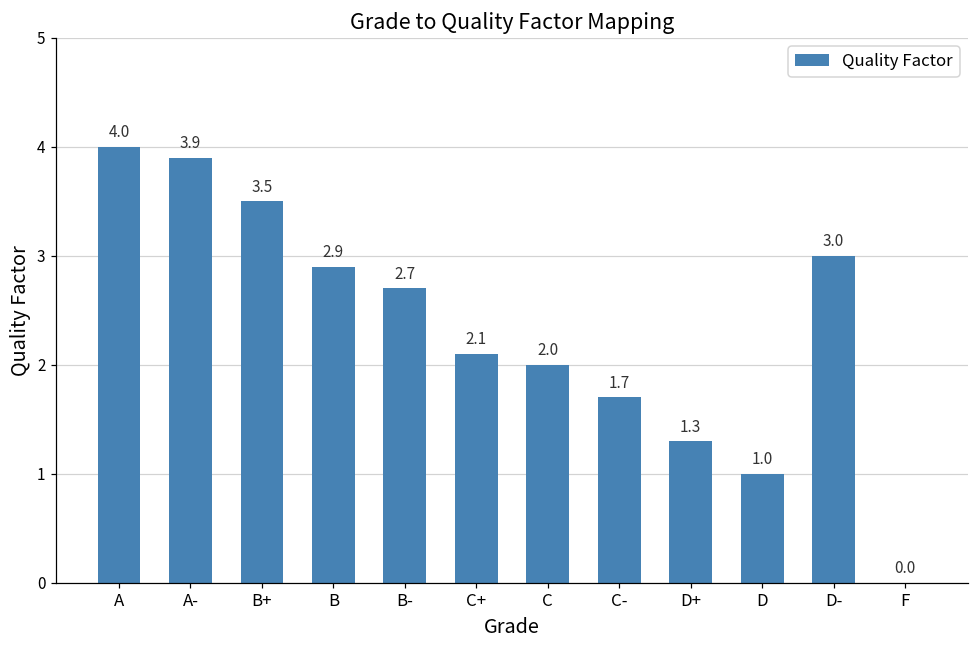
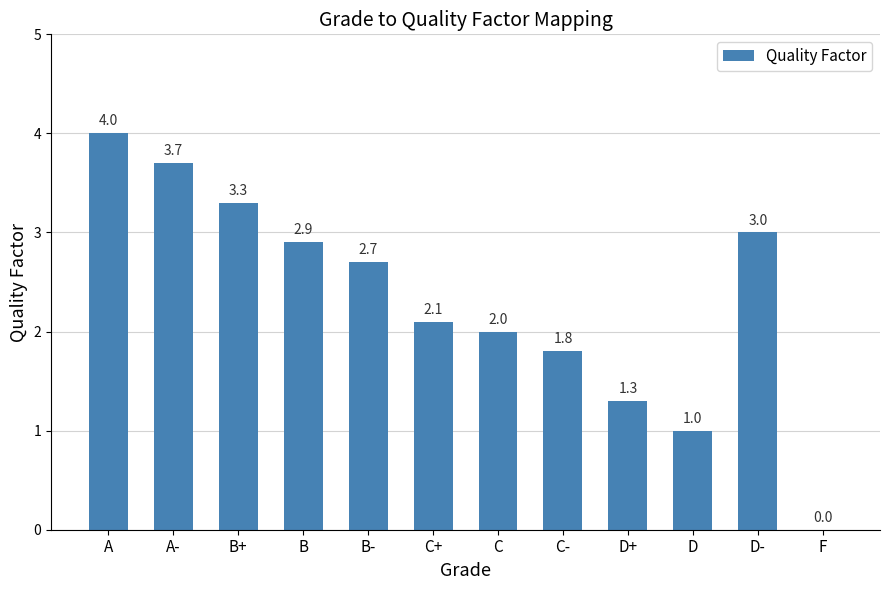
  {
    "A": 4.0,
-   "A-": 3.9,
-   "B+": 3.5,
+   "A-": 3.7,
+   "B+": 3.3,
    "B": 2.9,
    "B-": 2.7,
    "C+": 2.1,
    "C": 2.0,
-   "C-": 1.7,
+   "C-": 1.8,
    "D+": 1.3,
    "D": 1.0,
    "D-": 3.0,
    "F": 0.0
  }
